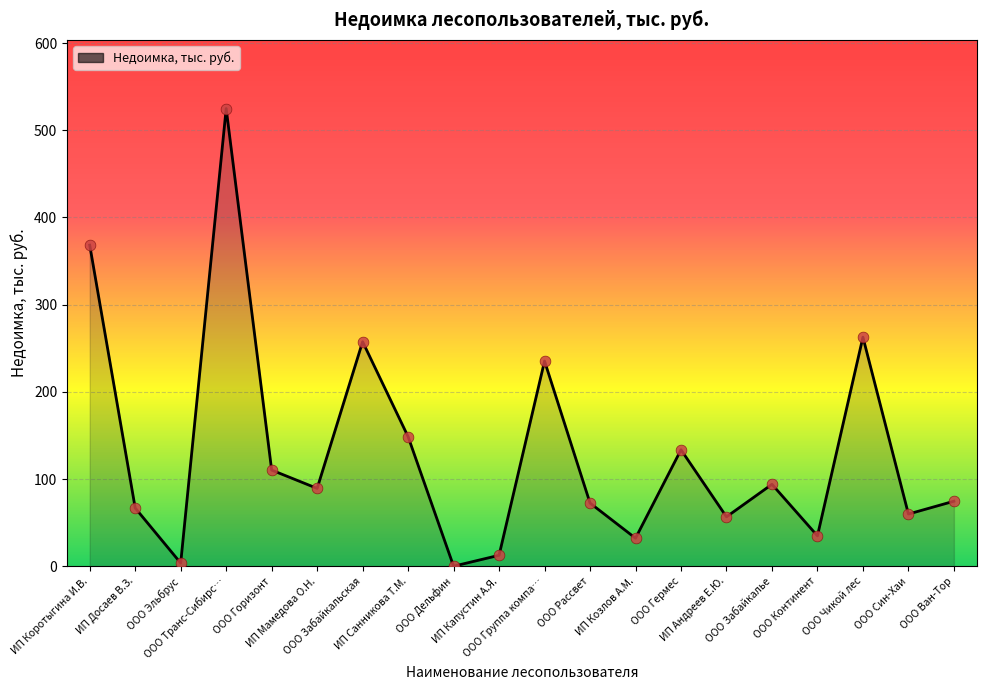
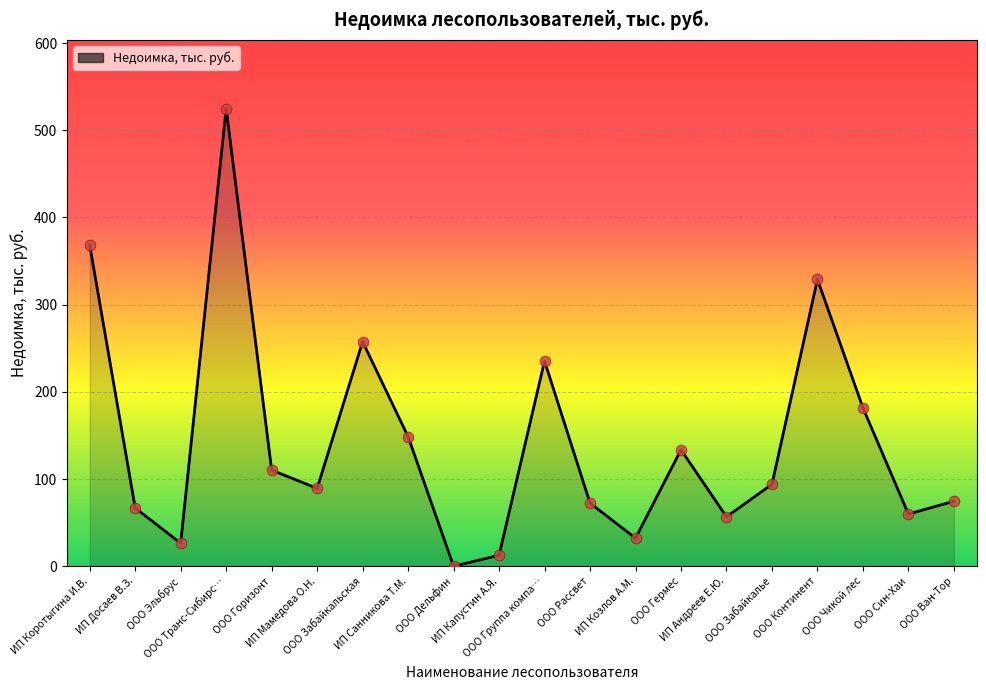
  {
    "ИП Коротыгина И.В.": 370,
    "ИП Досаев В.З.": 70,
-   "ООО Эльбрус": 0,
+   "ООО Эльбрус": 30,
    "ООО Транс-Сибирс…": 520,
    "ООО Горизонт": 110,
    "ИП Мамедова О.Н.": 90,
    "ООО Забайкальская": 260,
    "ИП Санникова Т.М.": 150,
    "ООО Дельфин": 0,
    "ИП Капустин А.Я.": 10,
    "ООО Группа компа…": 240,
    "ООО Рассвет": 70,
    "ИП Козлов А.М.": 30,
    "ООО Гермес": 130,
    "ИП Андреев Е.Ю.": 60,
    "ООО Забайкалье": 90,
-   "ООО Континент": 40,
-   "ООО Чикой лес": 260,
+   "ООО Континент": 330,
+   "ООО Чикой лес": 180,
    "ООО Син-Хаи": 60,
    "ООО Ван-Тор": 70
  }
